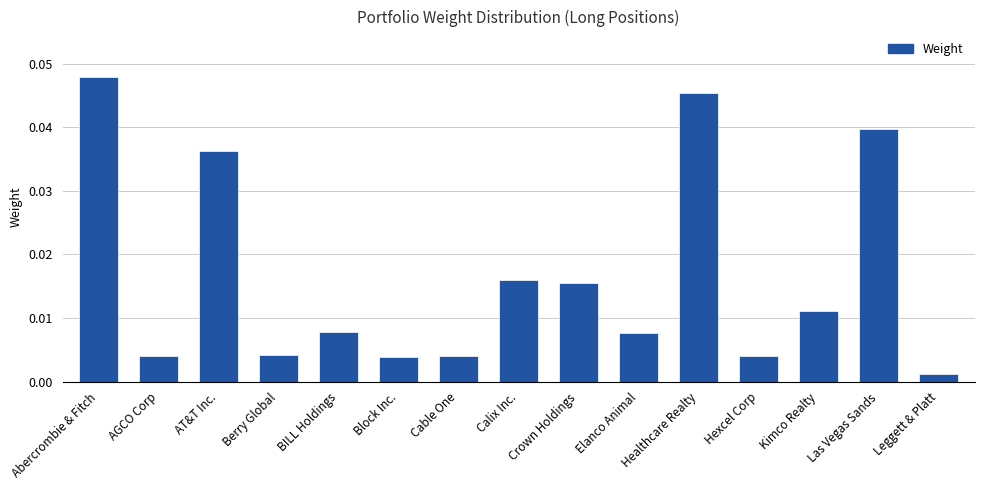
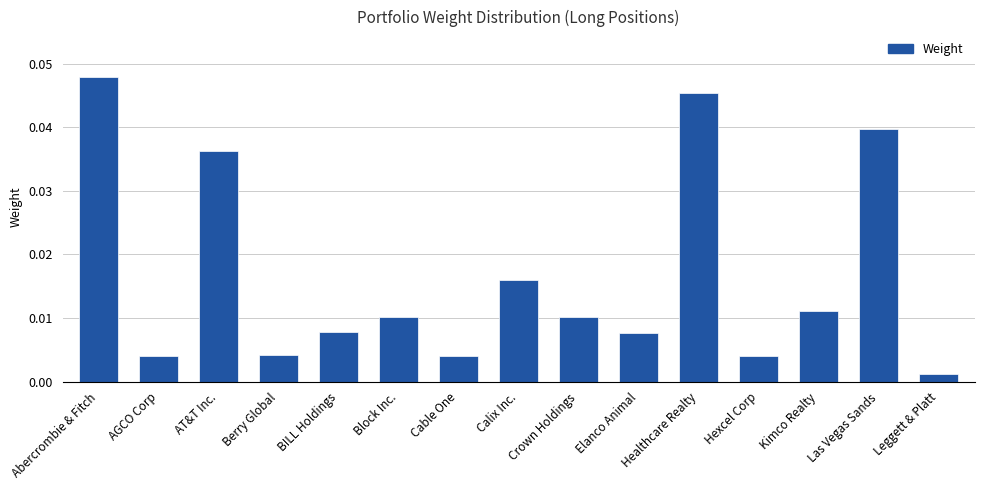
  {
    "Abercrombie & Fitch": 0.048,
    "AGCO Corp": 0.004,
    "AT&T Inc.": 0.036,
    "Berry Global": 0.004,
    "BILL Holdings": 0.008,
-   "Block Inc.": 0.004,
+   "Block Inc.": 0.010,
    "Cable One": 0.004,
    "Calix Inc.": 0.016,
-   "Crown Holdings": 0.015,
+   "Crown Holdings": 0.010,
    "Elanco Animal": 0.008,
    "Healthcare Realty": 0.045,
    "Hexcel Corp": 0.004,
    "Kimco Realty": 0.011,
    "Las Vegas Sands": 0.040,
    "Leggett & Platt": 0.001
  }
